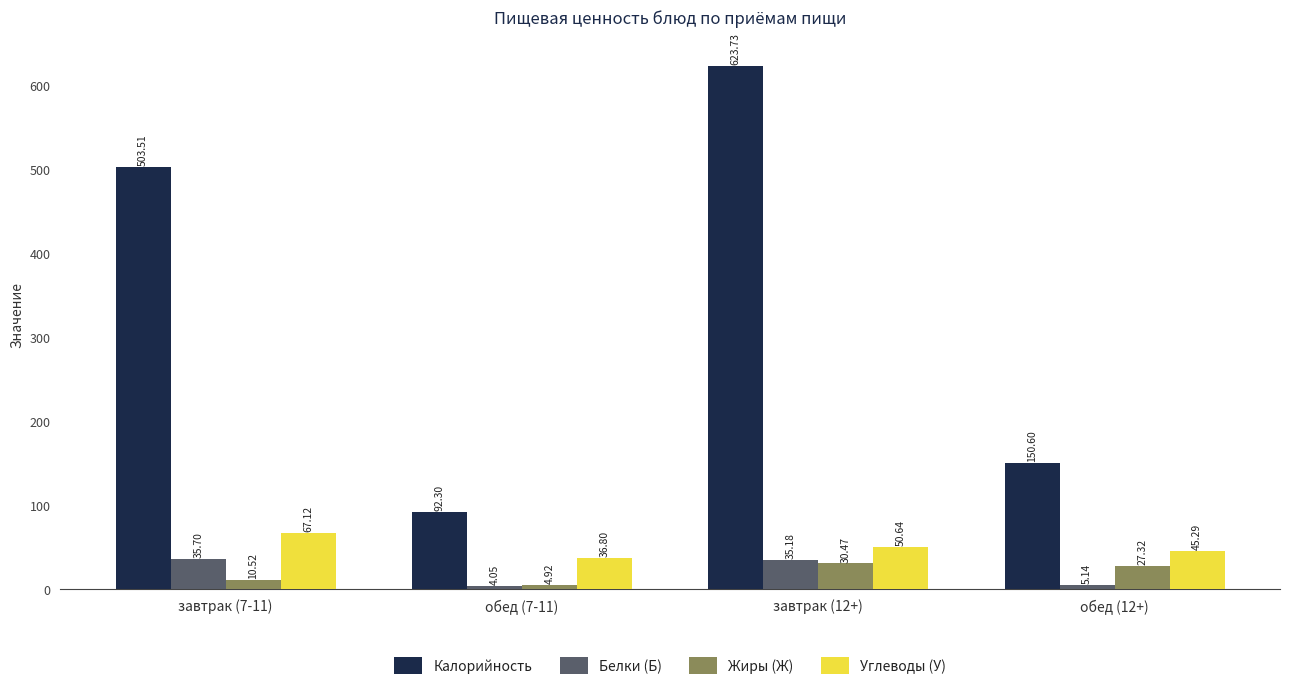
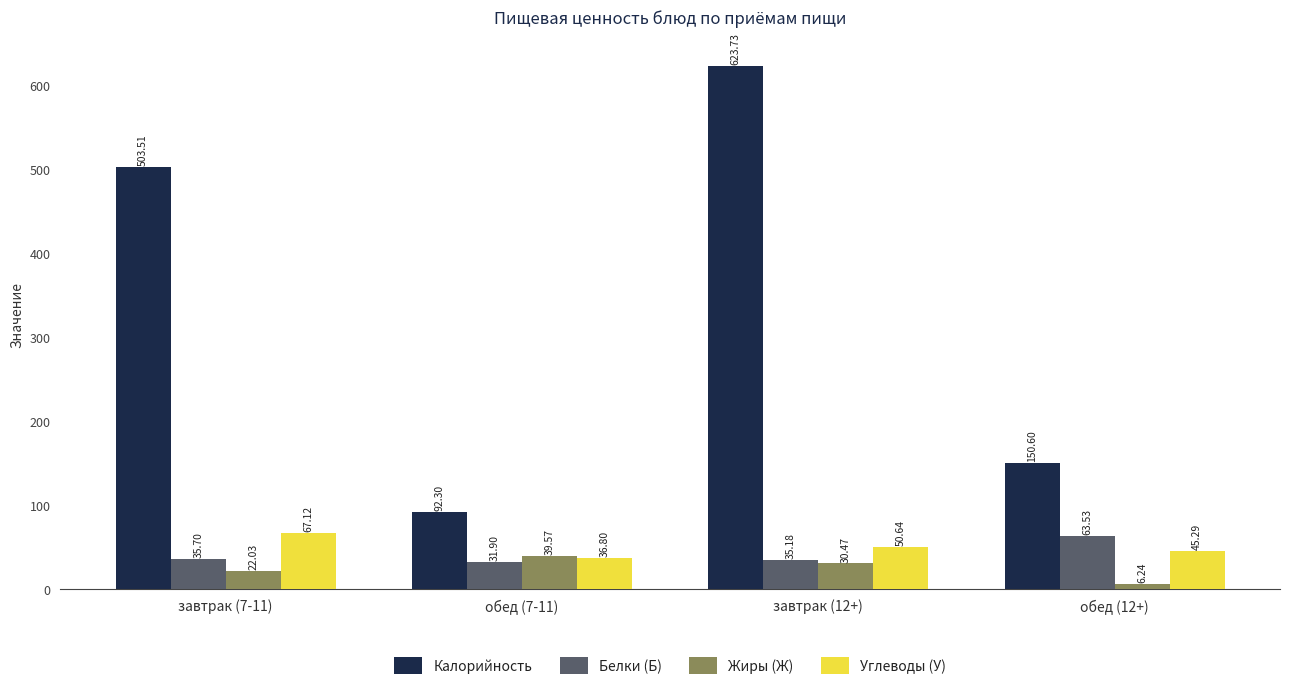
  {
    "Калорийность": {
      "завтрак (7-11)": 503.51,
      "обед (7-11)": 92.30,
      "завтрак (12+)": 623.73,
      "обед (12+)": 150.60
    },
    "Белки (Б)": {
      "завтрак (7-11)": 35.70,
-     "обед (7-11)": 4.05,
+     "обед (7-11)": 31.90,
      "завтрак (12+)": 35.18,
-     "обед (12+)": 5.14
+     "обед (12+)": 63.53
    },
    "Жиры (Ж)": {
-     "завтрак (7-11)": 10.52,
-     "обед (7-11)": 4.92,
+     "завтрак (7-11)": 22.03,
+     "обед (7-11)": 39.57,
      "завтрак (12+)": 30.47,
-     "обед (12+)": 27.32
+     "обед (12+)": 6.24
    },
    "Углеводы (У)": {
      "завтрак (7-11)": 67.12,
      "обед (7-11)": 36.80,
      "завтрак (12+)": 50.64,
      "обед (12+)": 45.29
    }
  }
